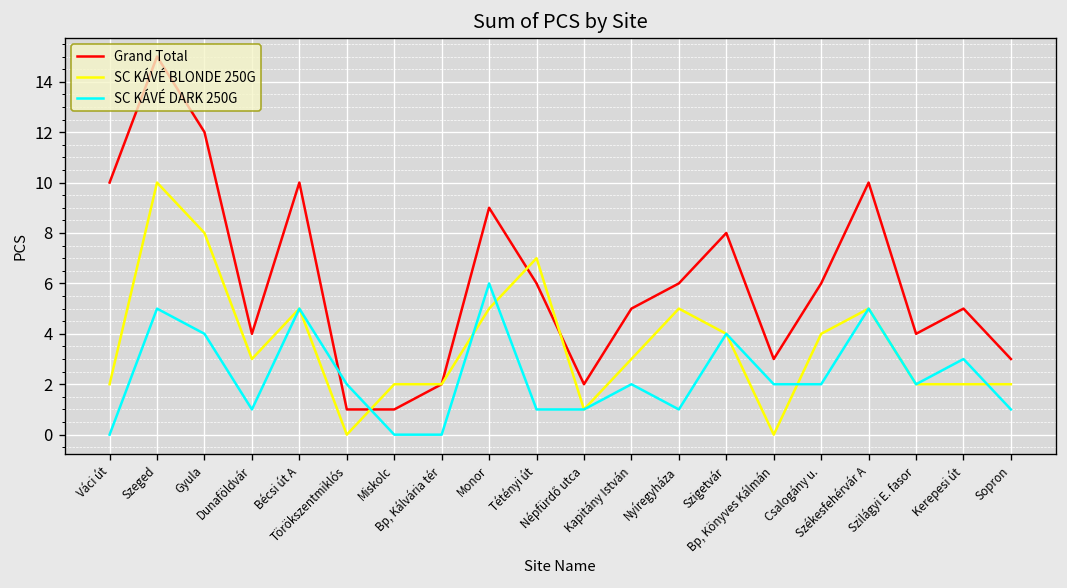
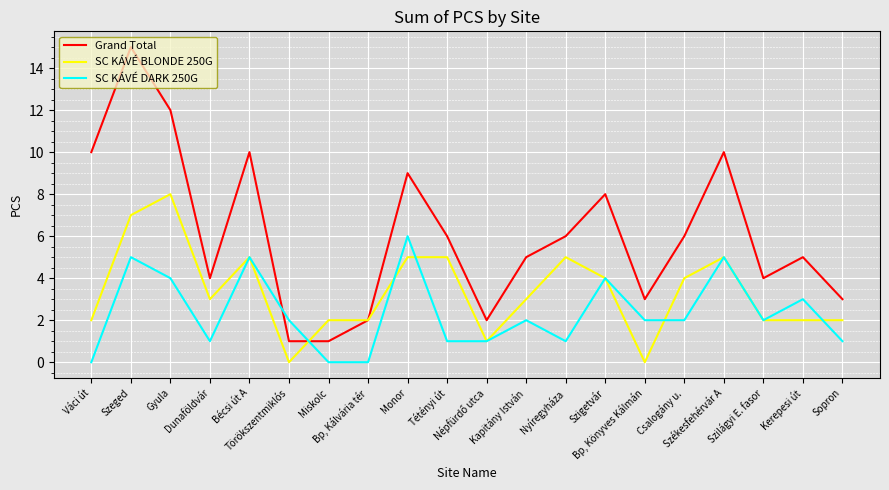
  {
    "Grand Total": {
      "Váci út": 10,
      "Gyula": 12,
      "Dunaföldvár": 4,
      "Bécsi út A": 10,
      "Törökszentmiklós": 1,
      "Miskolc": 1,
      "Monor": 9,
      "Tétényi út": 6,
      "Népfürdő utca": 2,
      "Kapitány István": 5,
      "Nyíregyháza": 6,
      "Szigetvár": 8,
      "Bp, Könyves Kálmán": 3,
      "Csalogány u.": 6,
      "Székesfehérvár A": 10,
      "Szilágyi E. fasor": 4,
      "Kerepesi út": 5,
      "Sopron": 3
    },
    "SC KÁVÉ BLONDE 250G": {
      "Váci út": 2,
-     "Szeged": 10,
+     "Szeged": 7,
      "Gyula": 8,
      "Dunaföldvár": 3,
      "Törökszentmiklós": 0,
      "Miskolc": 2,
      "Monor": 5,
-     "Tétényi út": 7,
+     "Tétényi út": 5,
      "Kapitány István": 3,
      "Nyíregyháza": 5,
      "Bp, Könyves Kálmán": 0,
      "Csalogány u.": 4,
      "Kerepesi út": 2,
      "Sopron": 2
    },
    "SC KÁVÉ DARK 250G": {
      "Váci út": 0,
      "Szeged": 5,
      "Gyula": 4,
      "Dunaföldvár": 1,
      "Törökszentmiklós": 2,
      "Miskolc": 0,
      "Bp, Kálvária tér": 0,
      "Monor": 6,
      "Tétényi út": 1,
      "Kapitány István": 2,
      "Nyíregyháza": 1,
      "Bp, Könyves Kálmán": 2,
      "Csalogány u.": 2,
      "Kerepesi út": 3,
      "Sopron": 1
    }
  }
